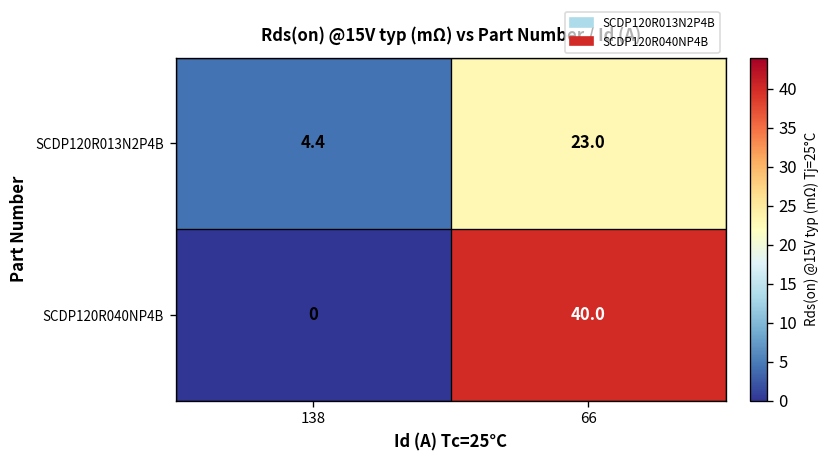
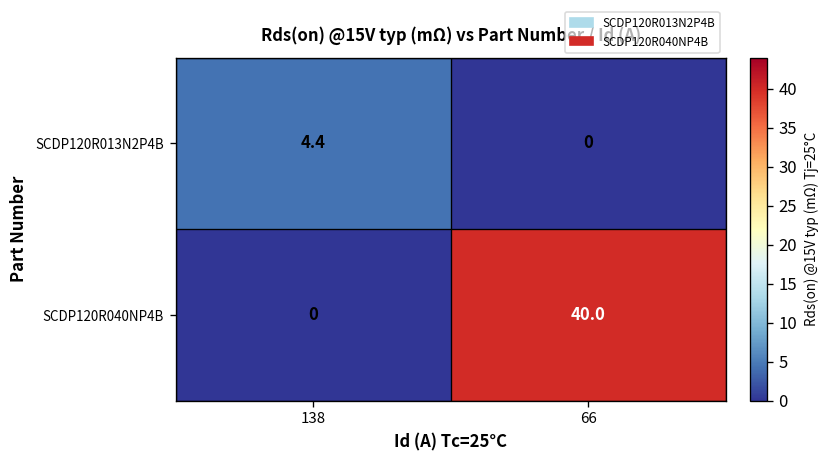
  {
    "SCDP120R013N2P4B": {
      "138": 4.4,
-     "66": 23.0
+     "66": 0
    },
    "SCDP120R040NP4B": {
      "138": 0,
      "66": 40.0
    }
  }
